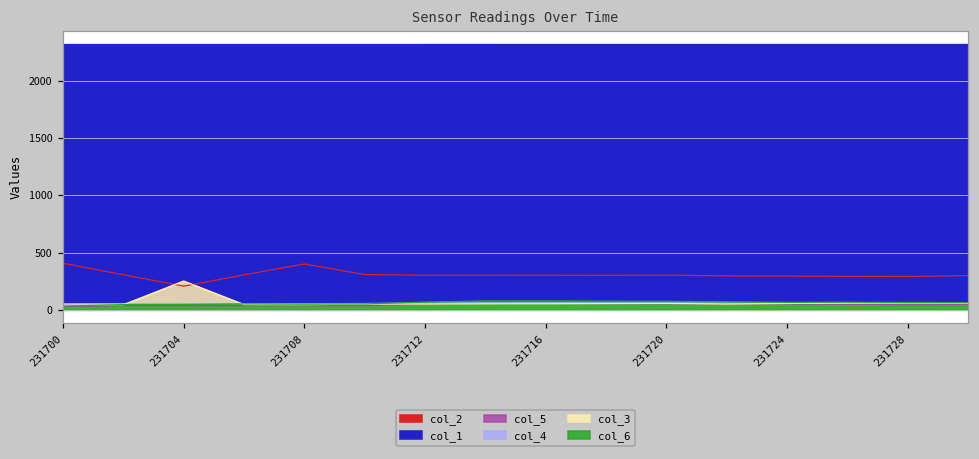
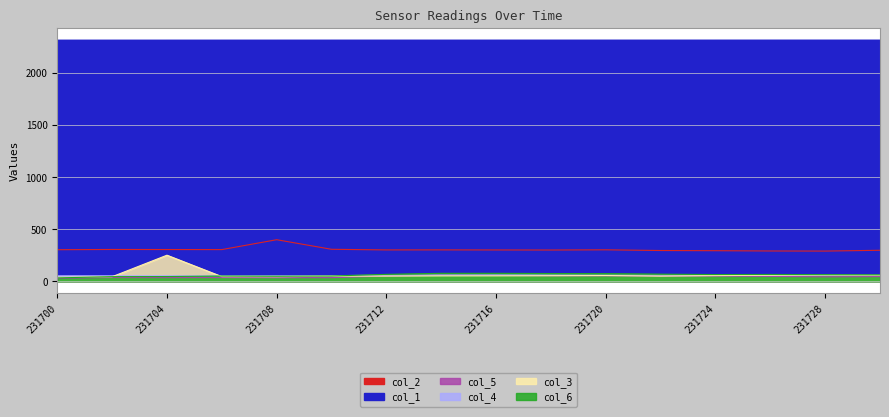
  {
    "col_2": {
-     "231700": 410,
-     "231704": 210,
+     "231700": 300,
+     "231704": 310,
      "231708": 400,
      "231712": 300,
      "231716": 300,
      "231720": 300,
      "231724": 290,
      "231728": 290
    },
    "col_1": {
      "231700": 2320,
      "231704": 2320,
      "231708": 2320,
      "231712": 2320,
      "231716": 2320,
      "231720": 2320,
      "231724": 2320,
      "231728": 2320
    },
    "col_3": {
      "231704": 250
    }
  }
